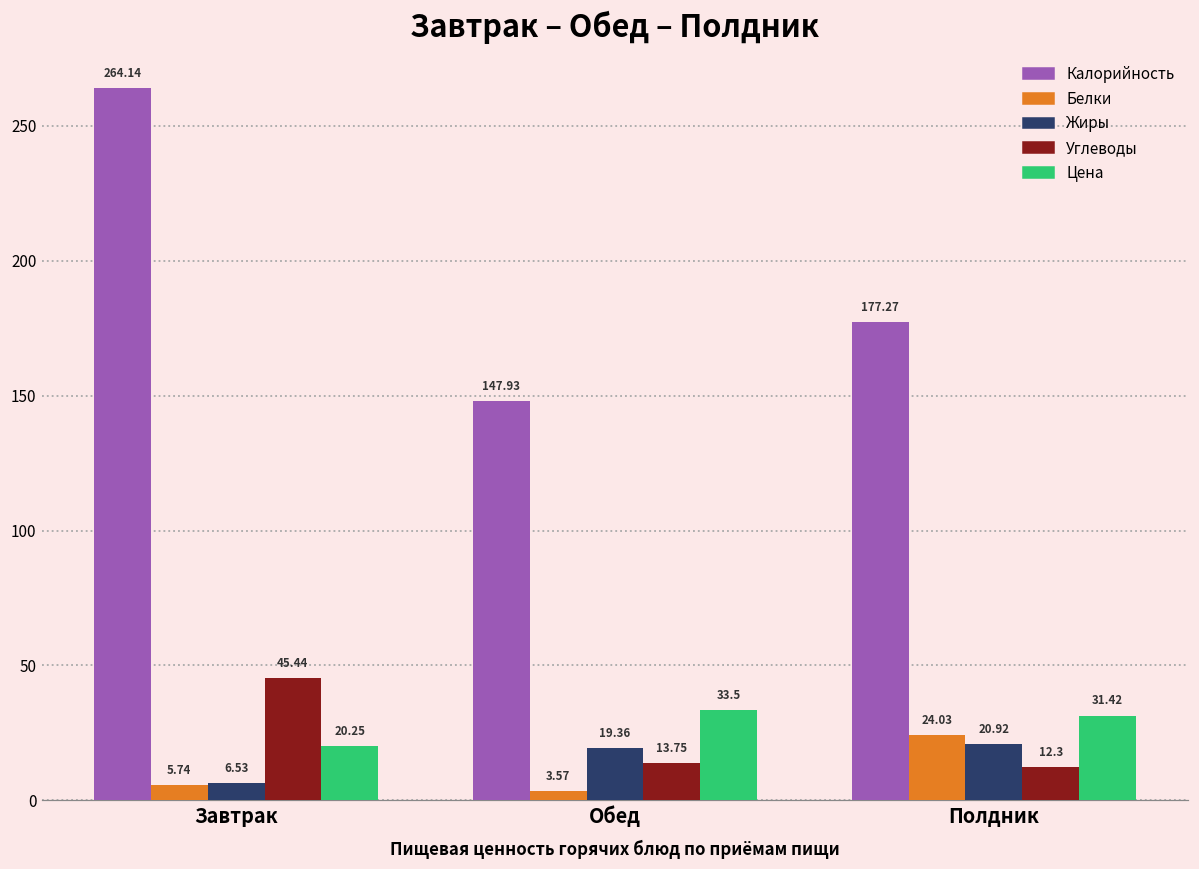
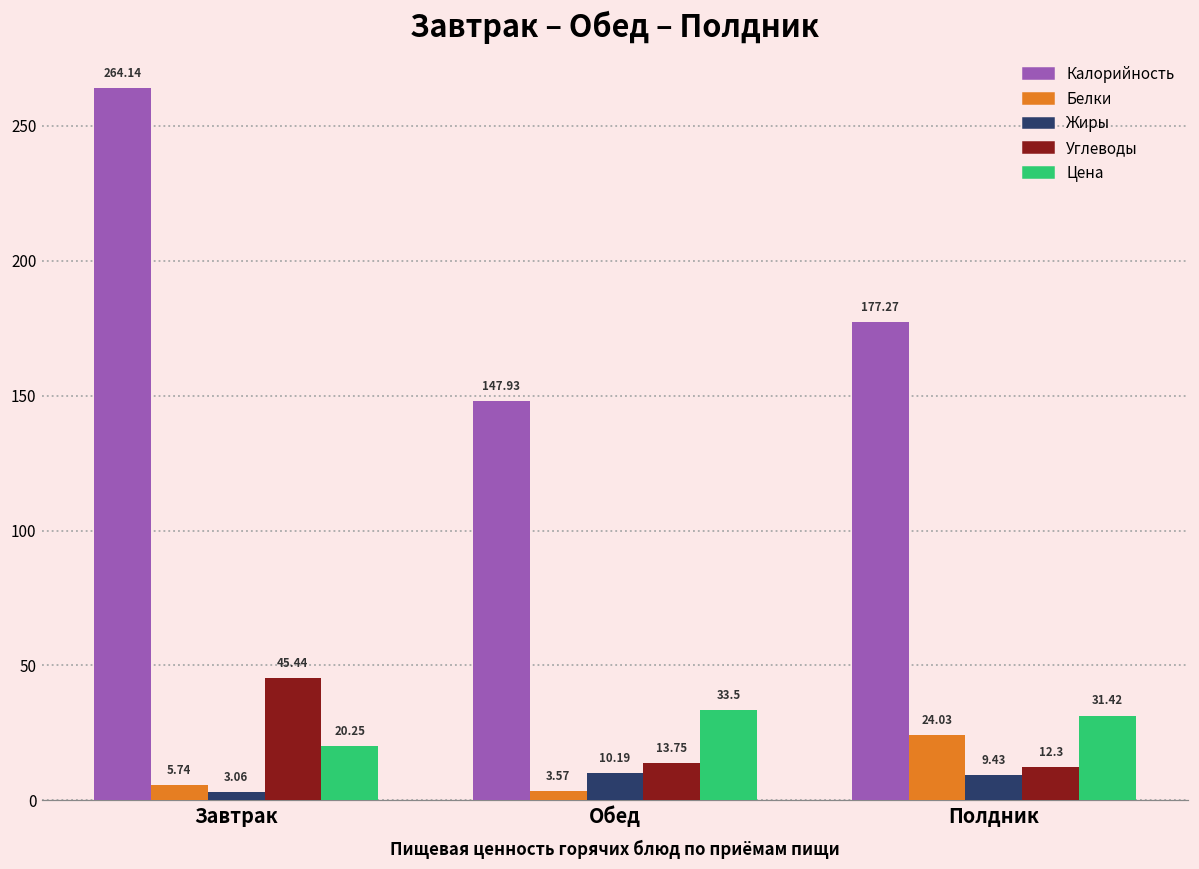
  {
    "Калорийность": {
      "Завтрак": 264.14,
      "Обед": 147.93,
      "Полдник": 177.27
    },
    "Белки": {
      "Завтрак": 5.74,
      "Обед": 3.57,
      "Полдник": 24.03
    },
    "Жиры": {
-     "Завтрак": 6.53,
-     "Обед": 19.36,
-     "Полдник": 20.92
+     "Завтрак": 3.06,
+     "Обед": 10.19,
+     "Полдник": 9.43
    },
    "Углеводы": {
      "Завтрак": 45.44,
      "Обед": 13.75,
      "Полдник": 12.3
    },
    "Цена": {
      "Завтрак": 20.25,
      "Обед": 33.5,
      "Полдник": 31.42
    }
  }
